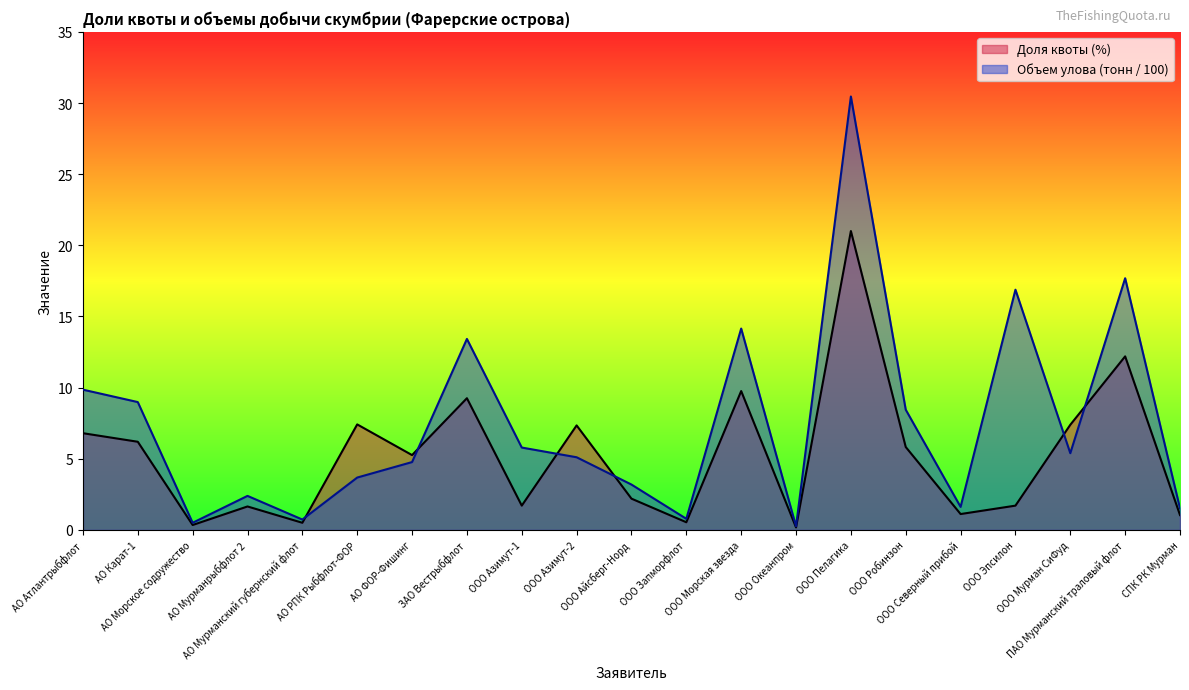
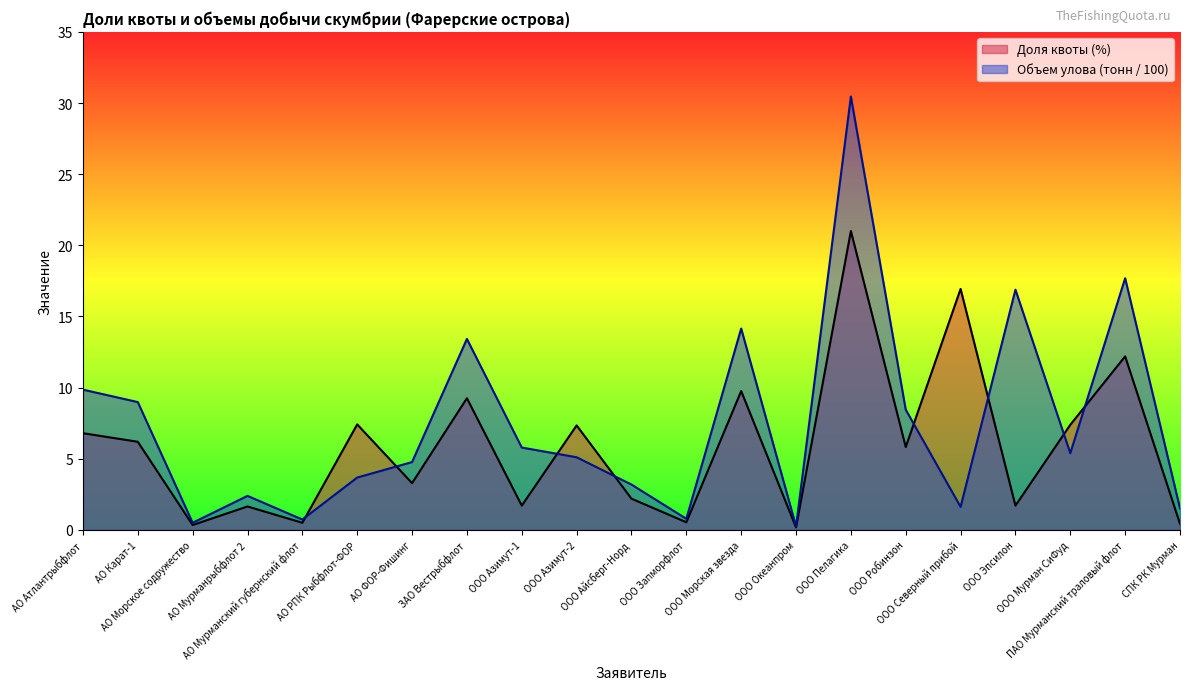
  {
    "Доля квоты (%)": {
      "АО Атлантрыбфлот": 6.8,
      "АО Карат-1": 6.2,
      "АО Мурманрыбфлот 2": 1.7,
      "АО Мурманский губернский флот": 0.5,
      "АО РПК Рыбфлот-ФОР": 7.4,
-     "АО ФОР-Фишинг": 5.3,
+     "АО ФОР-Фишинг": 3.3,
      "ЗАО Вестрыбфлот": 9.3,
      "ООО Азимут-1": 1.7,
      "ООО Азимут-2": 7.3,
      "ООО Айсберг-Норд": 2.2,
      "ООО Запморфлот": 0.5,
      "ООО Морская звезда": 9.8,
      "ООО Пелагика": 21.0,
      "ООО Робинзон": 5.8,
-     "ООО Северный прибой": 1.1,
+     "ООО Северный прибой": 16.9,
      "ООО Эпсилон": 1.7,
      "ООО Мурман СиФуд": 7.4,
      "ПАО Мурманский траловый флот": 12.2,
-     "СПК РК Мурман": 1.0
+     "СПК РК Мурман": 0.4
    },
    "Объем улова (тонн / 100)": {
      "АО Атлантрыбфлот": 9.9,
      "АО Карат-1": 9.0,
      "АО Мурманрыбфлот 2": 2.4,
      "АО Мурманский губернский флот": 0.7,
      "АО РПК Рыбфлот-ФОР": 3.7,
      "АО ФОР-Фишинг": 4.8,
      "ЗАО Вестрыбфлот": 13.4,
      "ООО Азимут-1": 5.8,
      "ООО Азимут-2": 5.1,
      "ООО Айсберг-Норд": 3.2,
      "ООО Запморфлот": 0.8,
      "ООО Морская звезда": 14.2,
      "ООО Пелагика": 30.5,
      "ООО Робинзон": 8.5,
      "ООО Северный прибой": 1.6,
      "ООО Эпсилон": 16.9,
      "ООО Мурман СиФуд": 5.4,
      "ПАО Мурманский траловый флот": 17.7,
      "СПК РК Мурман": 1.5
    }
  }
